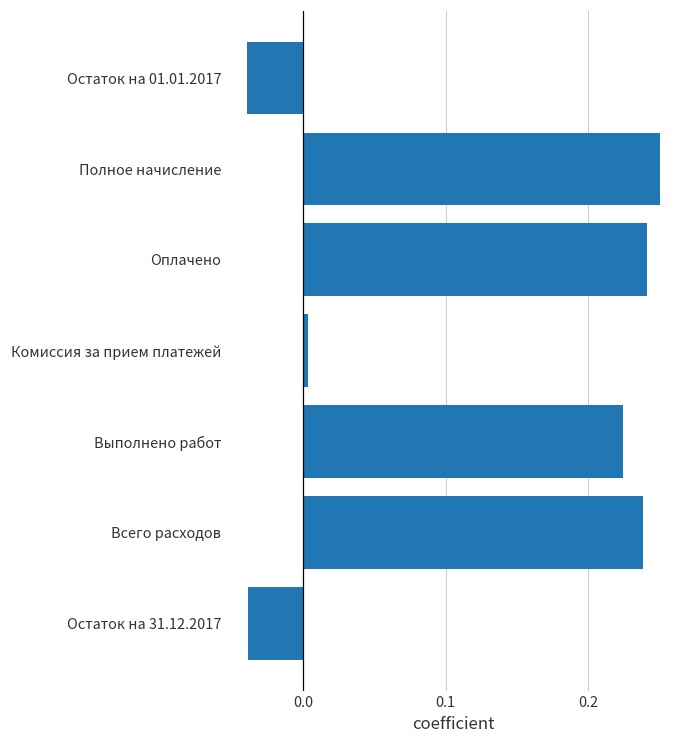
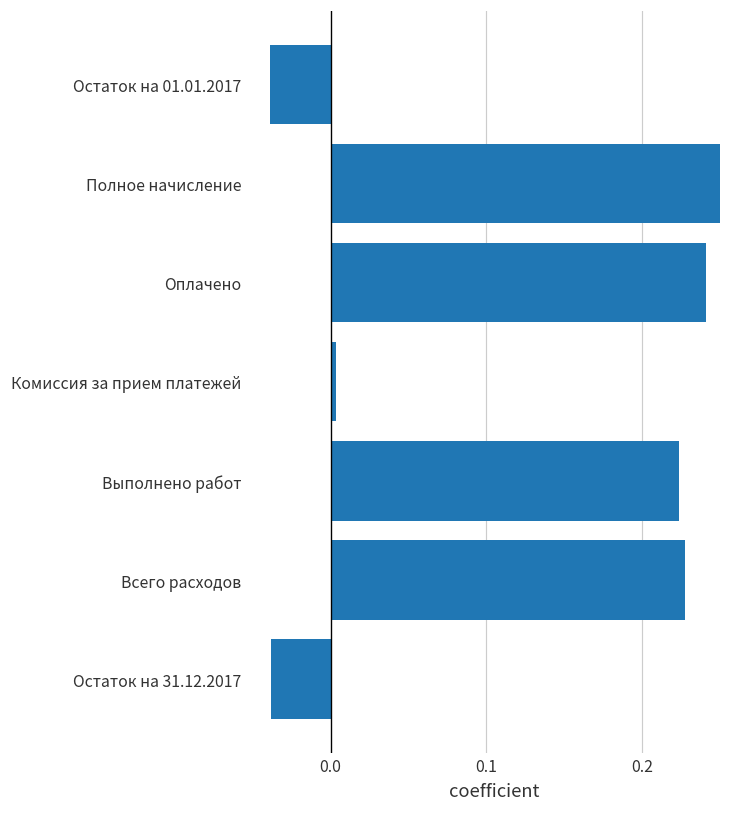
  {
    "Остаток на 01.01.2017": -0.039,
    "Полное начисление": 0.250,
    "Оплачено": 0.241,
    "Комиссия за прием платежей": 0.003,
    "Выполнено работ": 0.224,
-   "Всего расходов": 0.238,
+   "Всего расходов": 0.228,
    "Остаток на 31.12.2017": -0.038
  }
